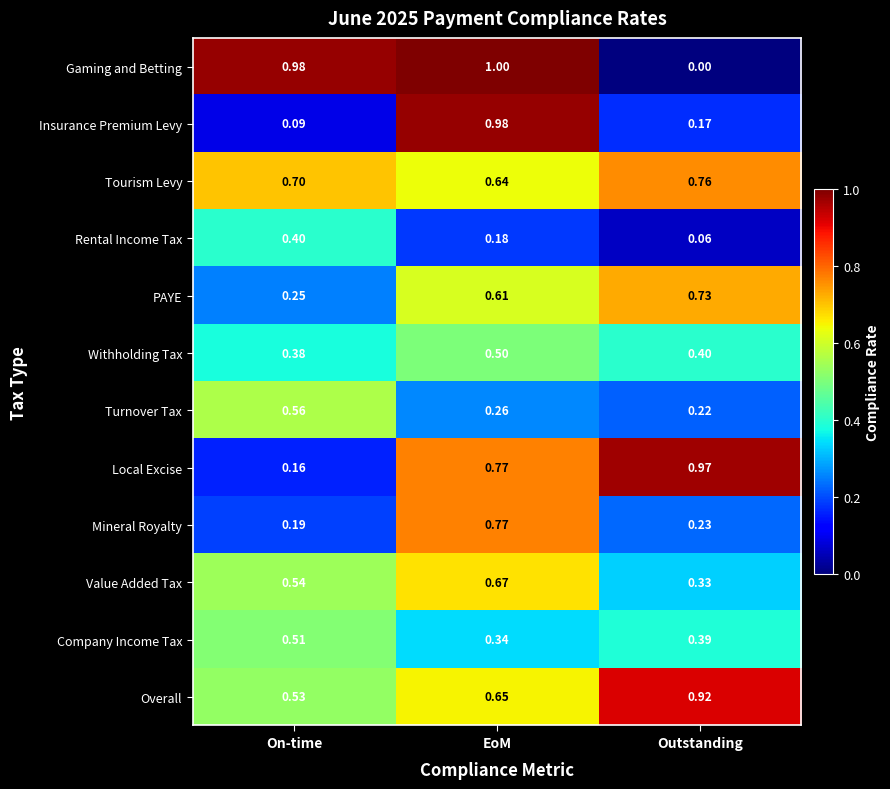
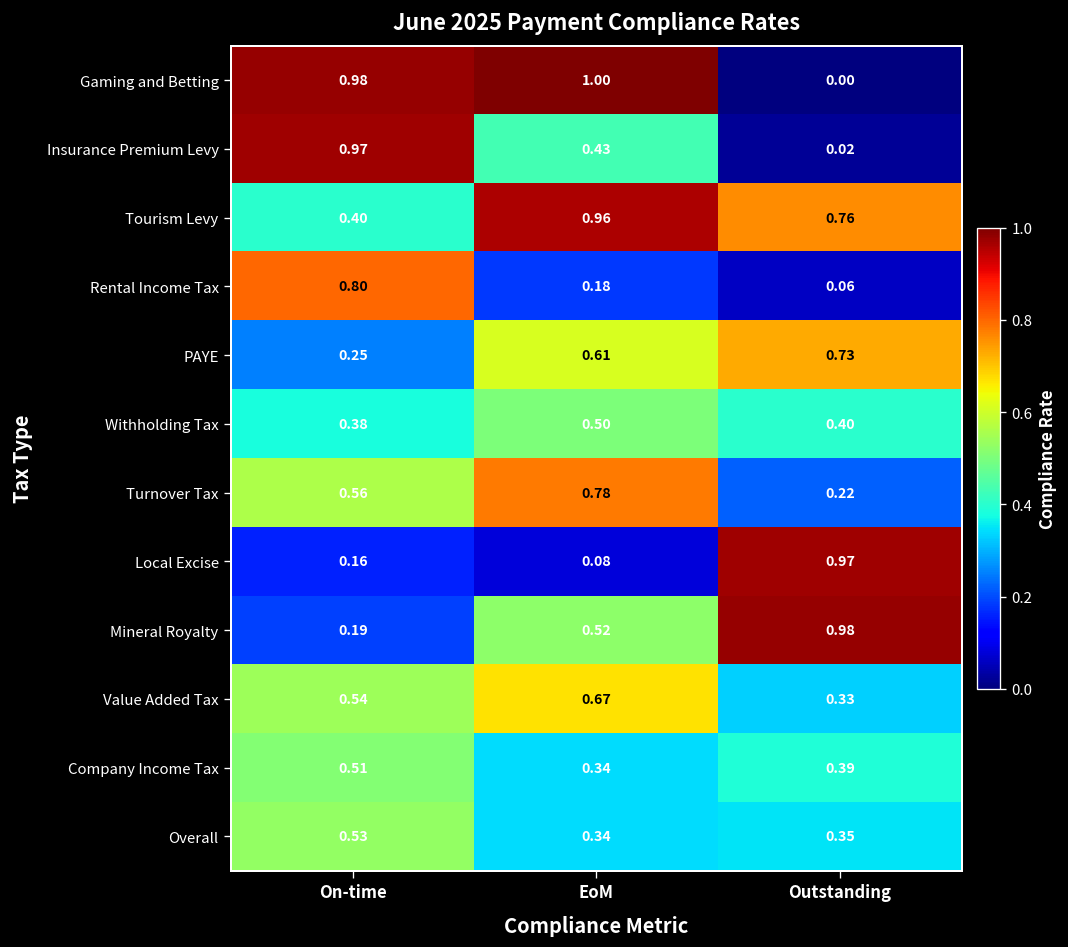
  {
    "Gaming and Betting": {
      "On-time": 0.98,
      "EoM": 1.00,
      "Outstanding": 0.00
    },
    "Insurance Premium Levy": {
-     "On-time": 0.09,
-     "EoM": 0.98,
-     "Outstanding": 0.17
+     "On-time": 0.97,
+     "EoM": 0.43,
+     "Outstanding": 0.02
    },
    "Tourism Levy": {
-     "On-time": 0.70,
-     "EoM": 0.64,
+     "On-time": 0.40,
+     "EoM": 0.96,
      "Outstanding": 0.76
    },
    "Rental Income Tax": {
-     "On-time": 0.40,
+     "On-time": 0.80,
      "EoM": 0.18,
      "Outstanding": 0.06
    },
    "PAYE": {
      "On-time": 0.25,
      "EoM": 0.61,
      "Outstanding": 0.73
    },
    "Withholding Tax": {
      "On-time": 0.38,
      "EoM": 0.50,
      "Outstanding": 0.40
    },
    "Turnover Tax": {
      "On-time": 0.56,
-     "EoM": 0.26,
+     "EoM": 0.78,
      "Outstanding": 0.22
    },
    "Local Excise": {
      "On-time": 0.16,
-     "EoM": 0.77,
+     "EoM": 0.08,
      "Outstanding": 0.97
    },
    "Mineral Royalty": {
      "On-time": 0.19,
-     "EoM": 0.77,
-     "Outstanding": 0.23
+     "EoM": 0.52,
+     "Outstanding": 0.98
    },
    "Value Added Tax": {
      "On-time": 0.54,
      "EoM": 0.67,
      "Outstanding": 0.33
    },
    "Company Income Tax": {
      "On-time": 0.51,
      "EoM": 0.34,
      "Outstanding": 0.39
    },
    "Overall": {
      "On-time": 0.53,
-     "EoM": 0.65,
-     "Outstanding": 0.92
+     "EoM": 0.34,
+     "Outstanding": 0.35
    }
  }
